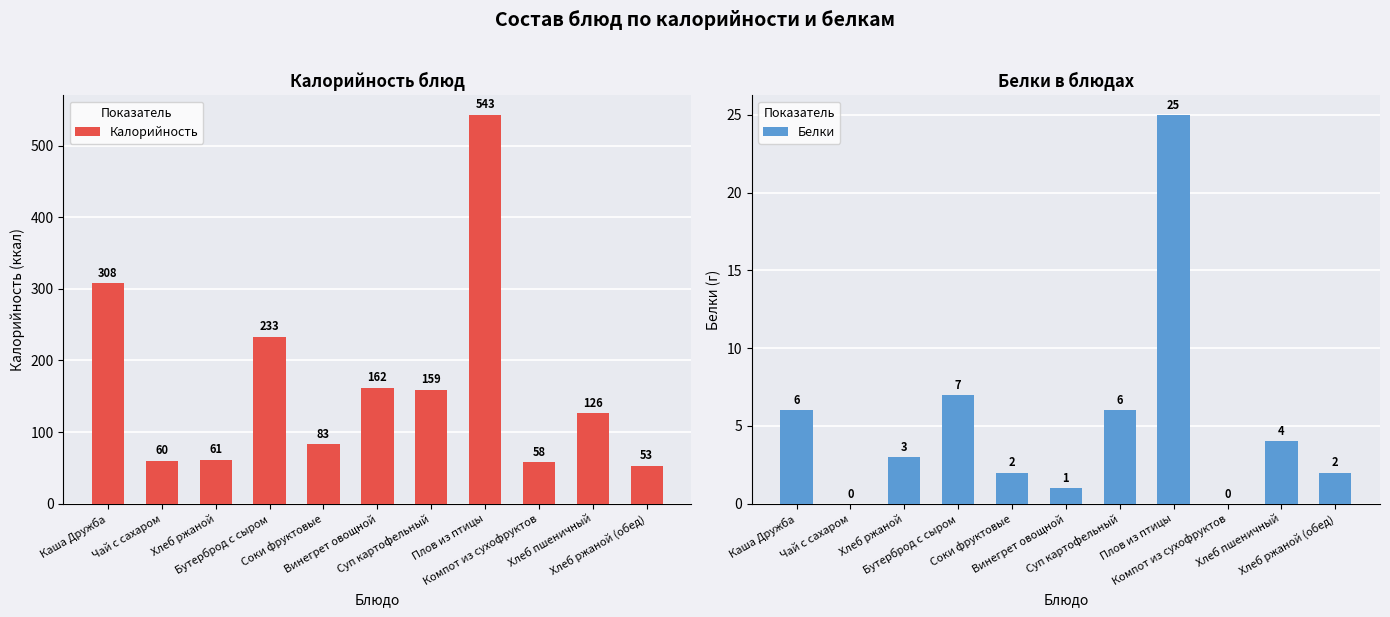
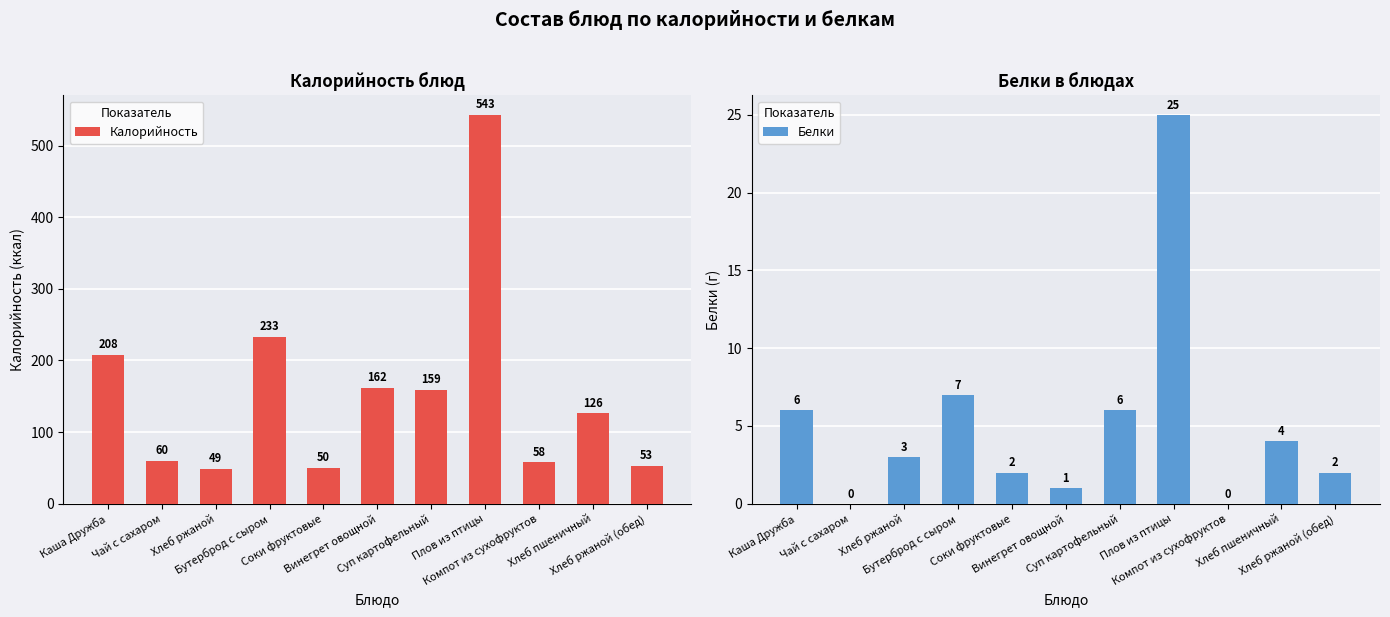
  {
    "Калорийность блюд": {
-     "Каша Дружба": 308,
+     "Каша Дружба": 208,
      "Чай с сахаром": 60,
-     "Хлеб ржаной": 61,
+     "Хлеб ржаной": 49,
      "Бутерброд с сыром": 233,
-     "Соки фруктовые": 83,
+     "Соки фруктовые": 50,
      "Винегрет овощной": 162,
      "Суп картофельный": 159,
      "Плов из птицы": 543,
      "Компот из сухофруктов": 58,
      "Хлеб пшеничный": 126,
      "Хлеб ржаной (обед)": 53
    },
    "Белки в блюдах": {
      "Каша Дружба": 6,
      "Чай с сахаром": 0,
      "Хлеб ржаной": 3,
      "Бутерброд с сыром": 7,
      "Соки фруктовые": 2,
      "Винегрет овощной": 1,
      "Суп картофельный": 6,
      "Плов из птицы": 25,
      "Компот из сухофруктов": 0,
      "Хлеб пшеничный": 4,
      "Хлеб ржаной (обед)": 2
    }
  }
